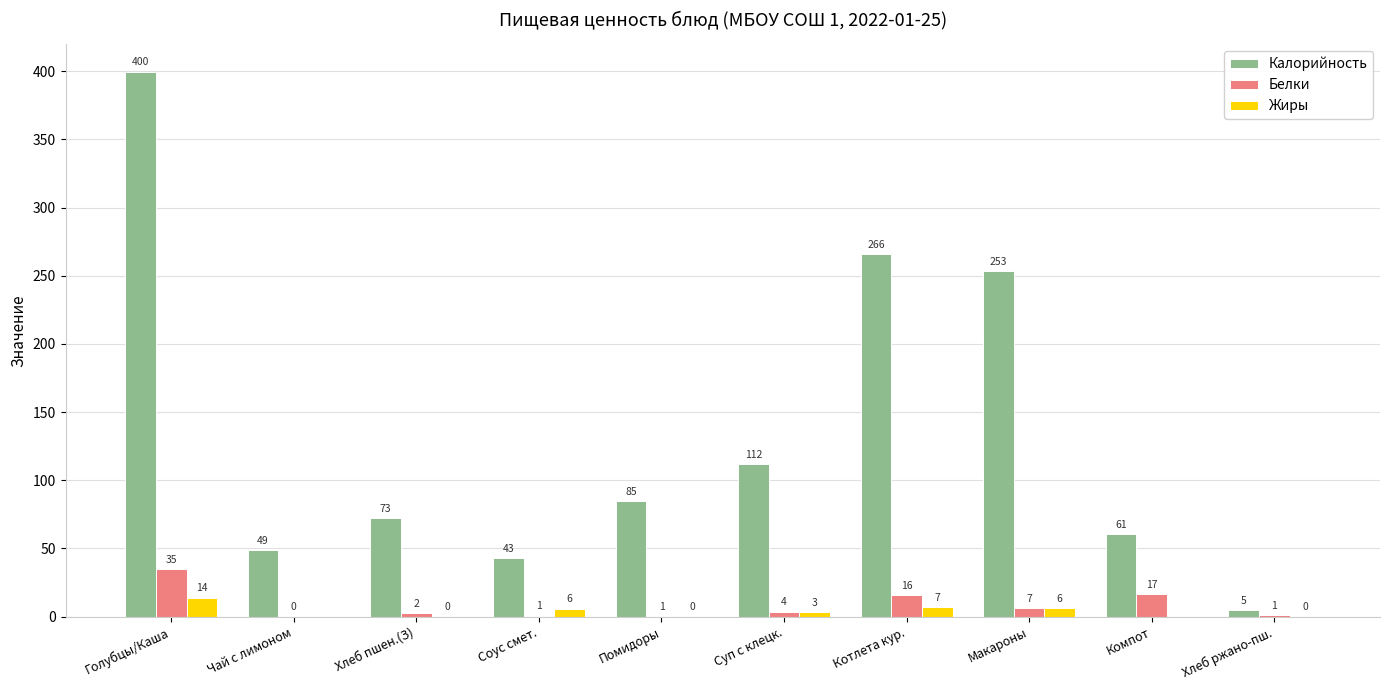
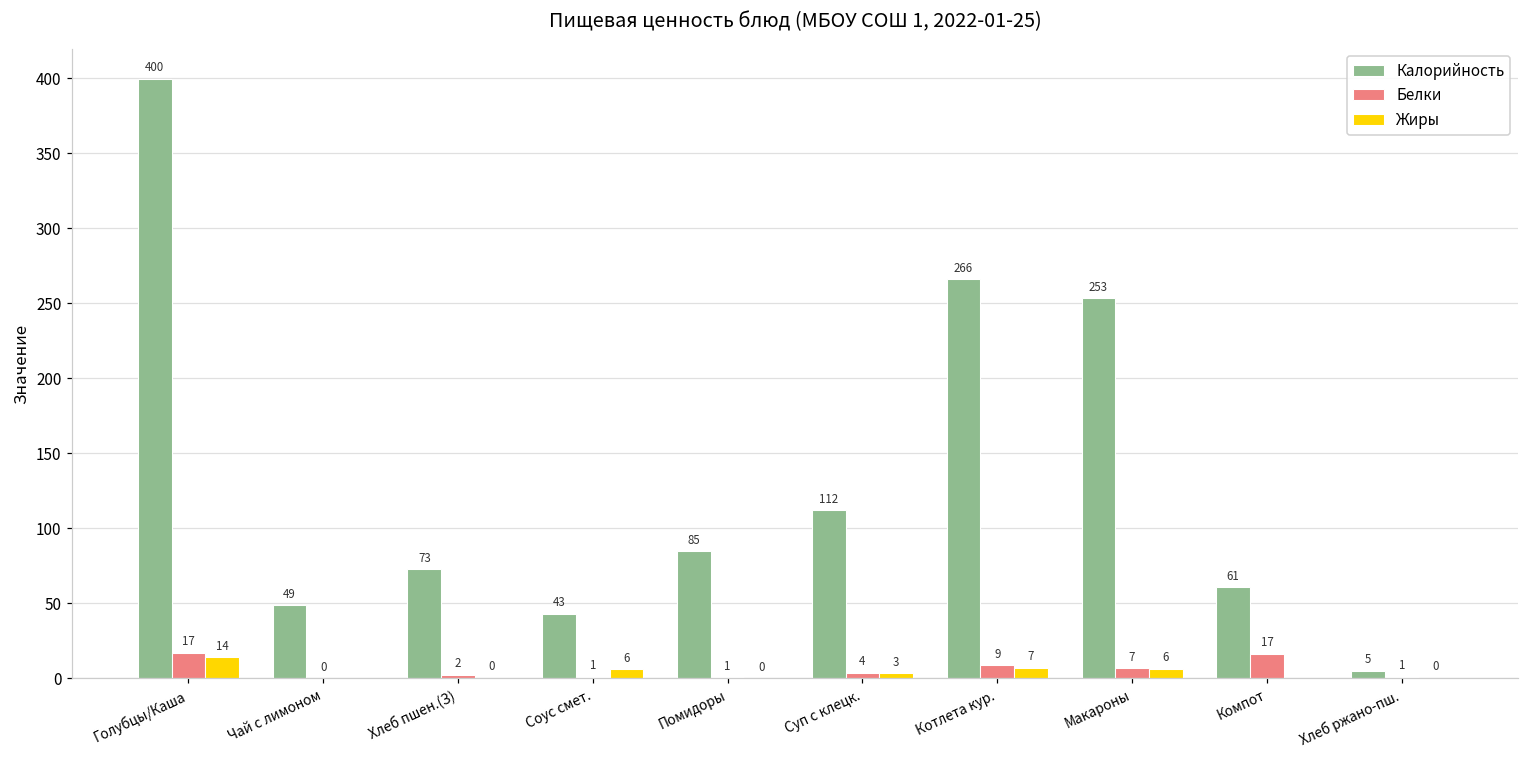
  {
    "Калорийность": {
      "Голубцы/Каша": 400,
      "Чай с лимоном": 49,
      "Хлеб пшен.(З)": 73,
      "Соус смет.": 43,
      "Помидоры": 85,
      "Суп с клецк.": 112,
      "Котлета кур.": 266,
      "Макароны": 253,
      "Компот": 61,
      "Хлеб ржано-пш.": 5
    },
    "Белки": {
-     "Голубцы/Каша": 35,
+     "Голубцы/Каша": 17,
      "Чай с лимоном": 0,
      "Хлеб пшен.(З)": 2,
      "Соус смет.": 1,
      "Помидоры": 1,
      "Суп с клецк.": 4,
-     "Котлета кур.": 16,
+     "Котлета кур.": 9,
      "Макароны": 7,
      "Компот": 17,
      "Хлеб ржано-пш.": 1
    },
    "Жиры": {
      "Голубцы/Каша": 14,
      "Хлеб пшен.(З)": 0,
      "Соус смет.": 6,
      "Помидоры": 0,
      "Суп с клецк.": 3,
      "Котлета кур.": 7,
      "Макароны": 6,
      "Хлеб ржано-пш.": 0
    }
  }
